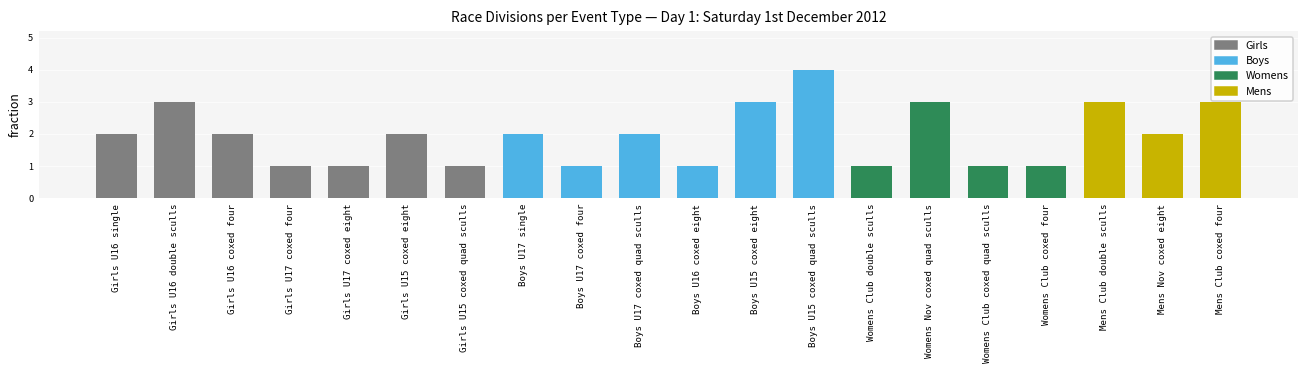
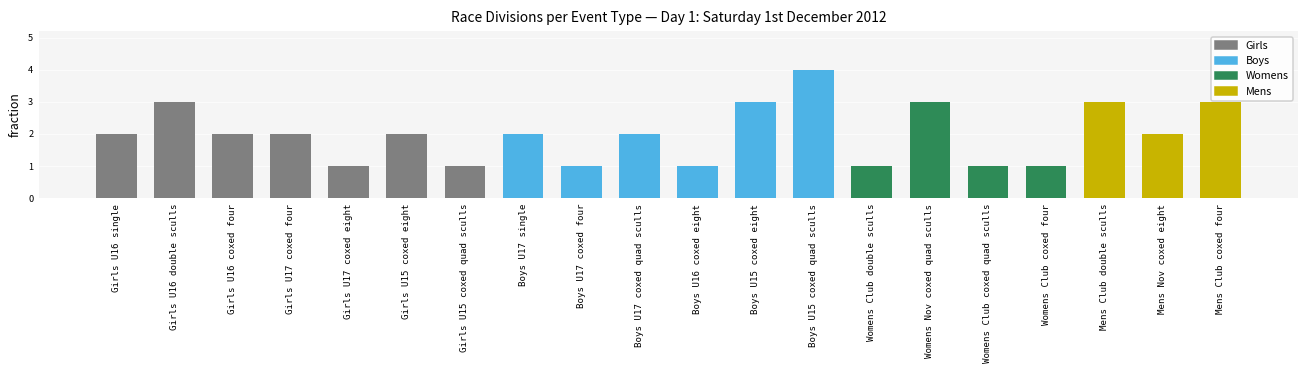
  {
    "Girls U16 single": 2,
    "Girls U16 double sculls": 3,
    "Girls U16 coxed four": 2,
-   "Girls U17 coxed four": 1,
+   "Girls U17 coxed four": 2,
    "Girls U17 coxed eight": 1,
    "Girls U15 coxed eight": 2,
    "Girls U15 coxed quad sculls": 1,
    "Boys U17 single": 2,
    "Boys U17 coxed four": 1,
    "Boys U17 coxed quad sculls": 2,
    "Boys U16 coxed eight": 1,
    "Boys U15 coxed eight": 3,
    "Boys U15 coxed quad sculls": 4,
    "Womens Club double sculls": 1,
    "Womens Nov coxed quad sculls": 3,
    "Womens Club coxed quad sculls": 1,
    "Womens Club coxed four": 1,
    "Mens Club double sculls": 3,
    "Mens Nov coxed eight": 2
  }
